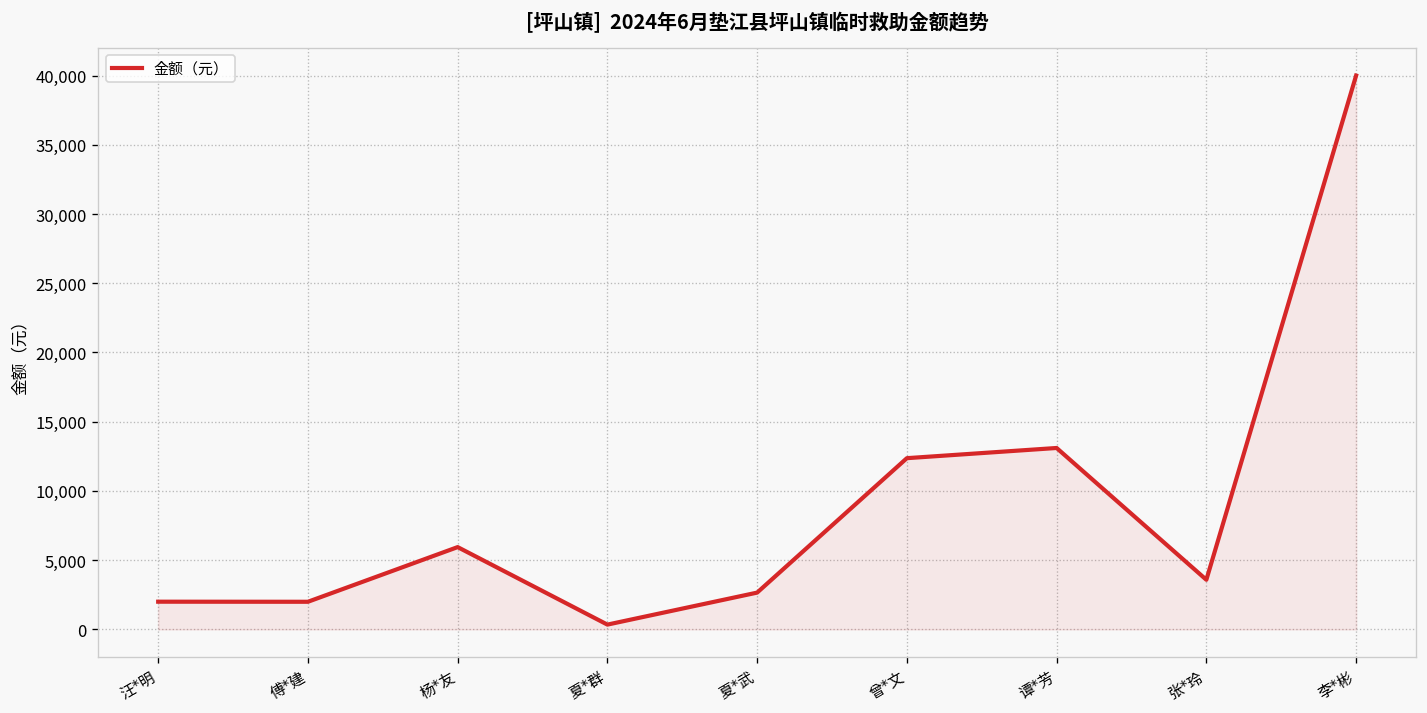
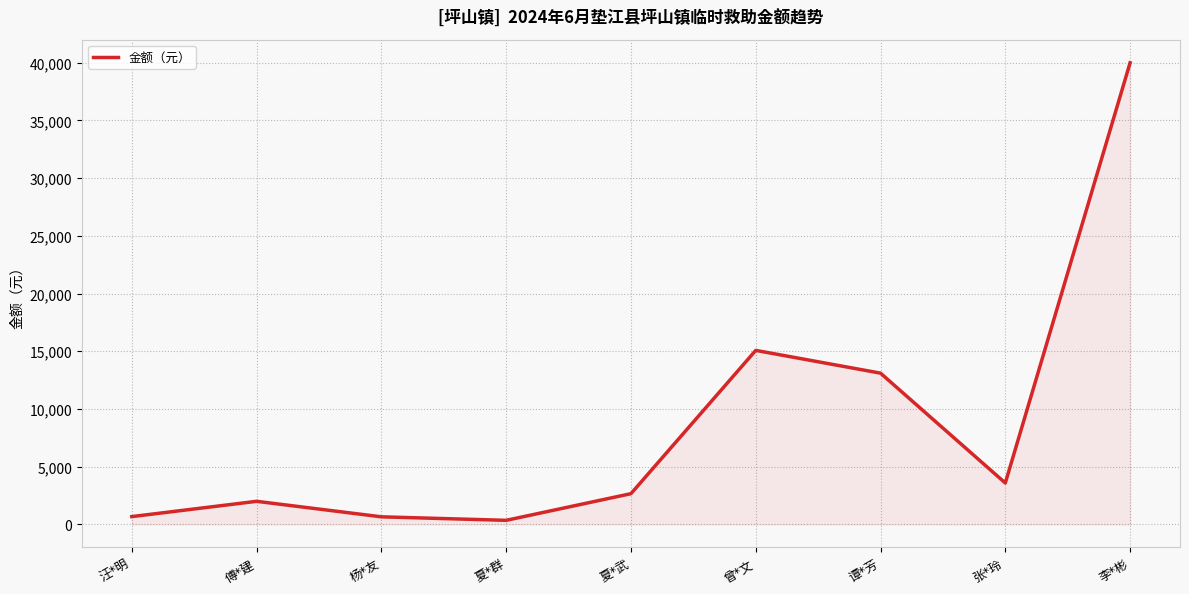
  {
-   "汪*明": "2,000",
+   "汪*明": "700",
    "傅*建": "2,000",
-   "杨*友": "5,900",
+   "杨*友": "700",
    "夏*群": "300",
    "夏*武": "2,700",
-   "曾*文": "12,400",
+   "曾*文": "15,100",
    "谭*芳": "13,100",
    "张*玲": "3,600",
    "李*彬": "40,000"
  }
